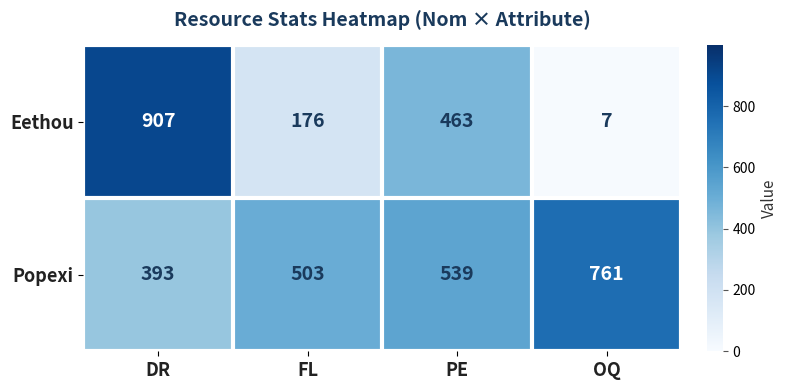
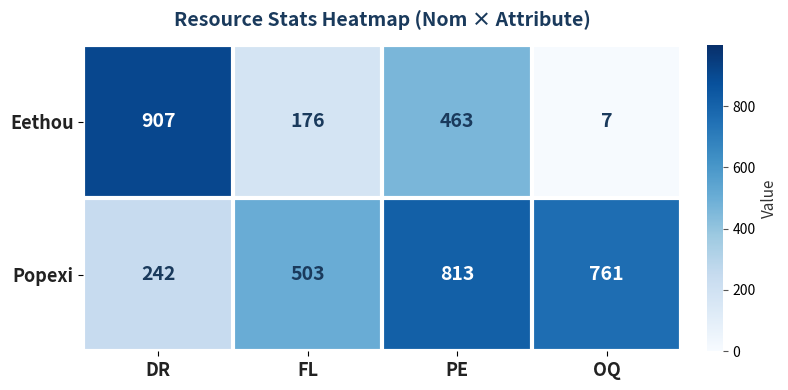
  {
    "Eethou": {
      "DR": 907,
      "FL": 176,
      "PE": 463,
      "OQ": 7
    },
    "Popexi": {
-     "DR": 393,
+     "DR": 242,
      "FL": 503,
-     "PE": 539,
+     "PE": 813,
      "OQ": 761
    }
  }
